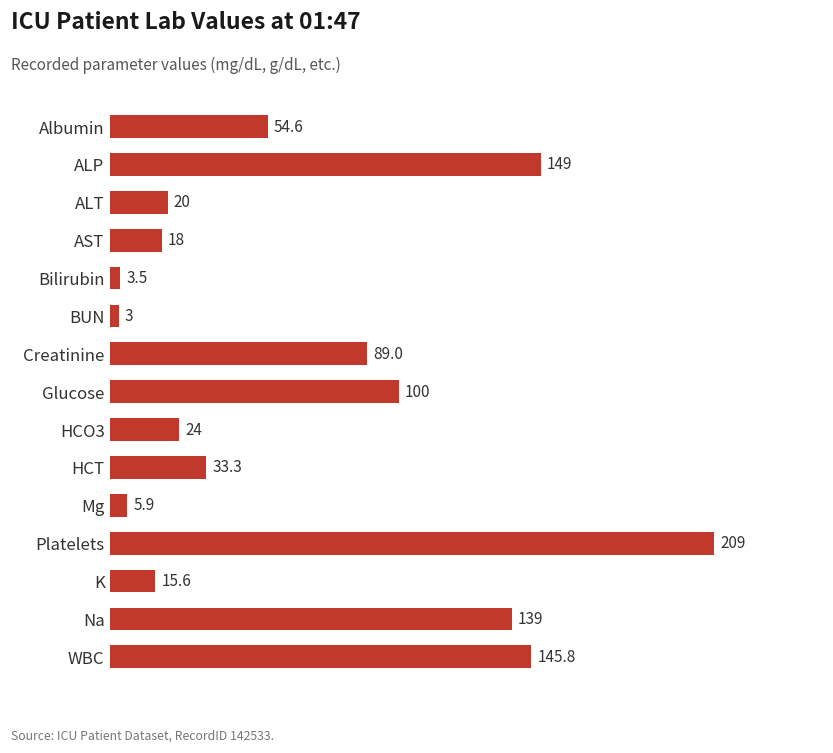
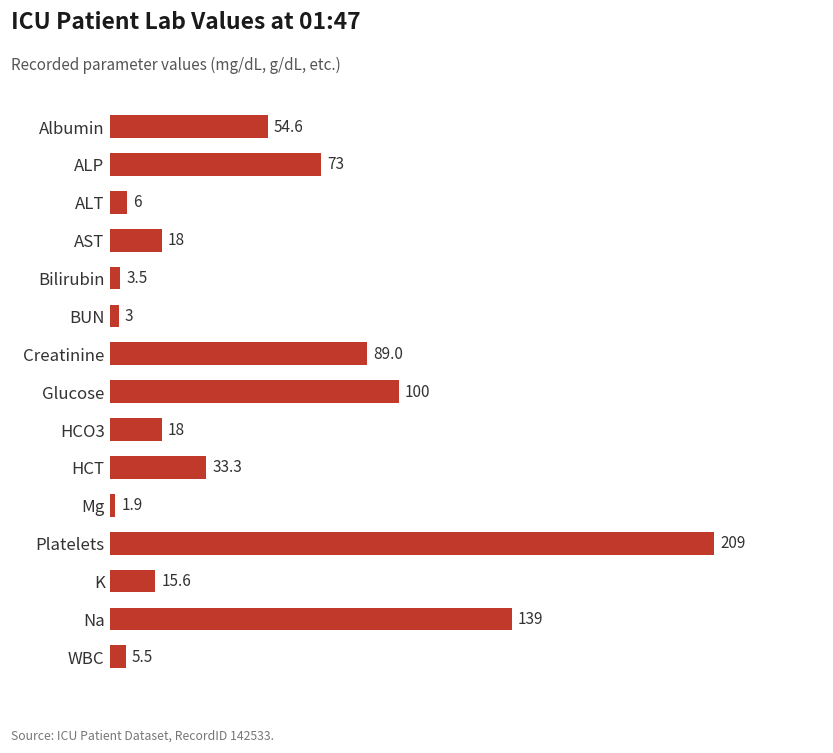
  {
    "Albumin": 54.6,
-   "ALP": 149,
-   "ALT": 20,
+   "ALP": 73,
+   "ALT": 6,
    "AST": 18,
    "Bilirubin": 3.5,
    "BUN": 3,
    "Creatinine": 89.0,
    "Glucose": 100,
-   "HCO3": 24,
+   "HCO3": 18,
    "HCT": 33.3,
-   "Mg": 5.9,
+   "Mg": 1.9,
    "Platelets": 209,
    "K": 15.6,
    "Na": 139,
-   "WBC": 145.8
+   "WBC": 5.5
  }
